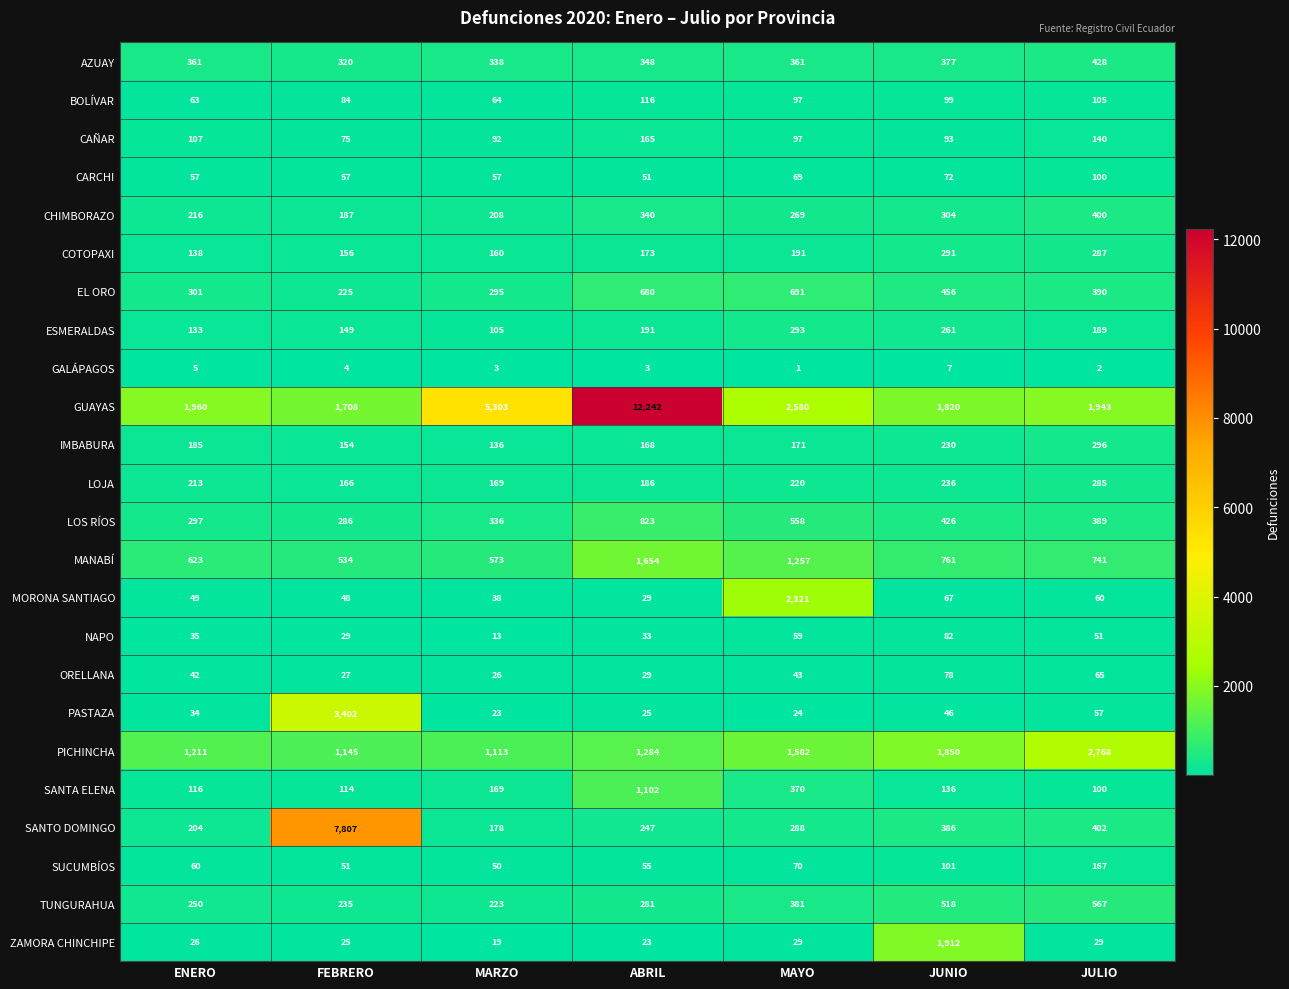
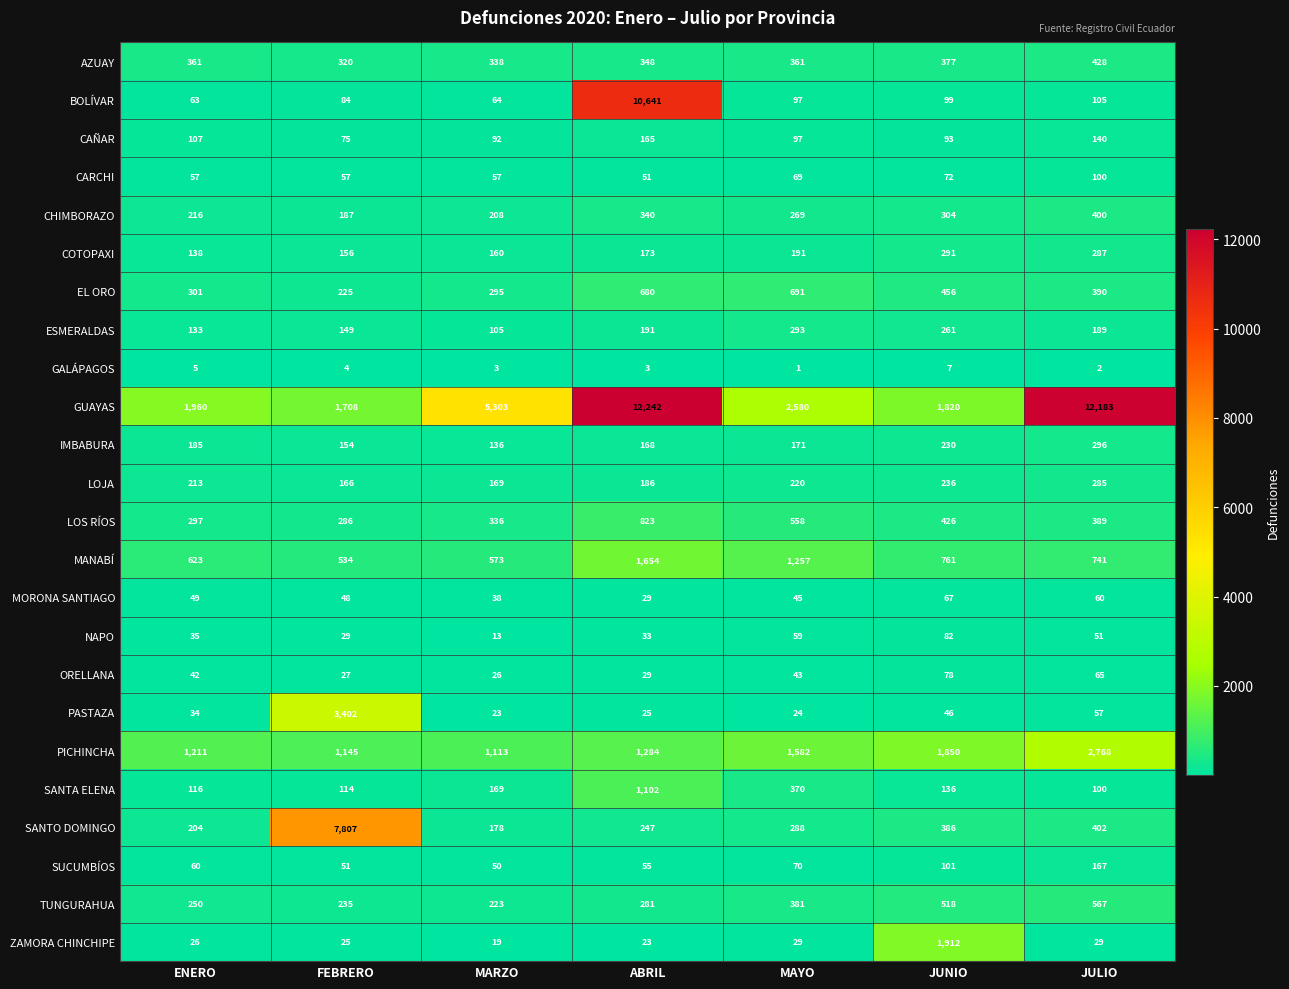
  {
    "AZUAY": {
      "ENERO": "361",
      "FEBRERO": "320",
      "MARZO": "338",
      "ABRIL": "348",
      "MAYO": "361",
      "JUNIO": "377",
      "JULIO": "428"
    },
    "BOLÍVAR": {
      "ENERO": "63",
      "FEBRERO": "84",
      "MARZO": "64",
-     "ABRIL": "116",
+     "ABRIL": "10,641",
      "MAYO": "97",
      "JUNIO": "99",
      "JULIO": "105"
    },
    "CAÑAR": {
      "ENERO": "107",
      "FEBRERO": "75",
      "MARZO": "92",
      "ABRIL": "165",
      "MAYO": "97",
      "JUNIO": "93",
      "JULIO": "140"
    },
    "CARCHI": {
      "ENERO": "57",
      "FEBRERO": "57",
      "MARZO": "57",
      "ABRIL": "51",
      "MAYO": "69",
      "JUNIO": "72",
      "JULIO": "100"
    },
    "CHIMBORAZO": {
      "ENERO": "216",
      "FEBRERO": "187",
      "MARZO": "208",
      "ABRIL": "340",
      "MAYO": "269",
      "JUNIO": "304",
      "JULIO": "400"
    },
    "COTOPAXI": {
      "ENERO": "138",
      "FEBRERO": "156",
      "MARZO": "160",
      "ABRIL": "173",
      "MAYO": "191",
      "JUNIO": "291",
      "JULIO": "287"
    },
    "EL ORO": {
      "ENERO": "301",
      "FEBRERO": "225",
      "MARZO": "295",
      "ABRIL": "680",
      "MAYO": "691",
      "JUNIO": "456",
      "JULIO": "390"
    },
    "ESMERALDAS": {
      "ENERO": "133",
      "FEBRERO": "149",
      "MARZO": "105",
      "ABRIL": "191",
      "MAYO": "293",
      "JUNIO": "261",
      "JULIO": "189"
    },
    "GALÁPAGOS": {
      "ENERO": "5",
      "FEBRERO": "4",
      "MARZO": "3",
      "ABRIL": "3",
      "MAYO": "1",
      "JUNIO": "7",
      "JULIO": "2"
    },
    "GUAYAS": {
      "ENERO": "1,960",
      "FEBRERO": "1,708",
      "MARZO": "5,303",
      "ABRIL": "12,242",
      "MAYO": "2,580",
      "JUNIO": "1,820",
-     "JULIO": "1,943"
+     "JULIO": "12,183"
    },
    "IMBABURA": {
      "ENERO": "185",
      "FEBRERO": "154",
      "MARZO": "136",
      "ABRIL": "168",
      "MAYO": "171",
      "JUNIO": "230",
      "JULIO": "296"
    },
    "LOJA": {
      "ENERO": "213",
      "FEBRERO": "166",
      "MARZO": "169",
      "ABRIL": "186",
      "MAYO": "220",
      "JUNIO": "236",
      "JULIO": "285"
    },
    "LOS RÍOS": {
      "ENERO": "297",
      "FEBRERO": "286",
      "MARZO": "336",
      "ABRIL": "823",
      "MAYO": "558",
      "JUNIO": "426",
      "JULIO": "389"
    },
    "MANABÍ": {
      "ENERO": "623",
      "FEBRERO": "534",
      "MARZO": "573",
      "ABRIL": "1,654",
      "MAYO": "1,257",
      "JUNIO": "761",
      "JULIO": "741"
    },
    "MORONA SANTIAGO": {
      "ENERO": "49",
      "FEBRERO": "48",
      "MARZO": "38",
      "ABRIL": "29",
-     "MAYO": "2,321",
+     "MAYO": "45",
      "JUNIO": "67",
      "JULIO": "60"
    },
    "NAPO": {
      "ENERO": "35",
      "FEBRERO": "29",
      "MARZO": "13",
      "ABRIL": "33",
      "MAYO": "59",
      "JUNIO": "82",
      "JULIO": "51"
    },
    "ORELLANA": {
      "ENERO": "42",
      "FEBRERO": "27",
      "MARZO": "26",
      "ABRIL": "29",
      "MAYO": "43",
      "JUNIO": "78",
      "JULIO": "65"
    },
    "PASTAZA": {
      "ENERO": "34",
      "FEBRERO": "3,402",
      "MARZO": "23",
      "ABRIL": "25",
      "MAYO": "24",
      "JUNIO": "46",
      "JULIO": "57"
    },
    "PICHINCHA": {
      "ENERO": "1,211",
      "FEBRERO": "1,145",
      "MARZO": "1,113",
      "ABRIL": "1,284",
      "MAYO": "1,582",
      "JUNIO": "1,850",
      "JULIO": "2,768"
    },
    "SANTA ELENA": {
      "ENERO": "116",
      "FEBRERO": "114",
      "MARZO": "169",
      "ABRIL": "1,102",
      "MAYO": "370",
      "JUNIO": "136",
      "JULIO": "100"
    },
    "SANTO DOMINGO": {
      "ENERO": "204",
      "FEBRERO": "7,807",
      "MARZO": "178",
      "ABRIL": "247",
      "MAYO": "288",
      "JUNIO": "386",
      "JULIO": "402"
    },
    "SUCUMBÍOS": {
      "ENERO": "60",
      "FEBRERO": "51",
      "MARZO": "50",
      "ABRIL": "55",
      "MAYO": "70",
      "JUNIO": "101",
      "JULIO": "167"
    },
    "TUNGURAHUA": {
      "ENERO": "250",
      "FEBRERO": "235",
      "MARZO": "223",
      "ABRIL": "281",
      "MAYO": "381",
      "JUNIO": "518",
      "JULIO": "567"
    },
    "ZAMORA CHINCHIPE": {
      "ENERO": "26",
      "FEBRERO": "25",
      "MARZO": "19",
      "ABRIL": "23",
      "MAYO": "29",
      "JUNIO": "1,912",
      "JULIO": "29"
    }
  }
